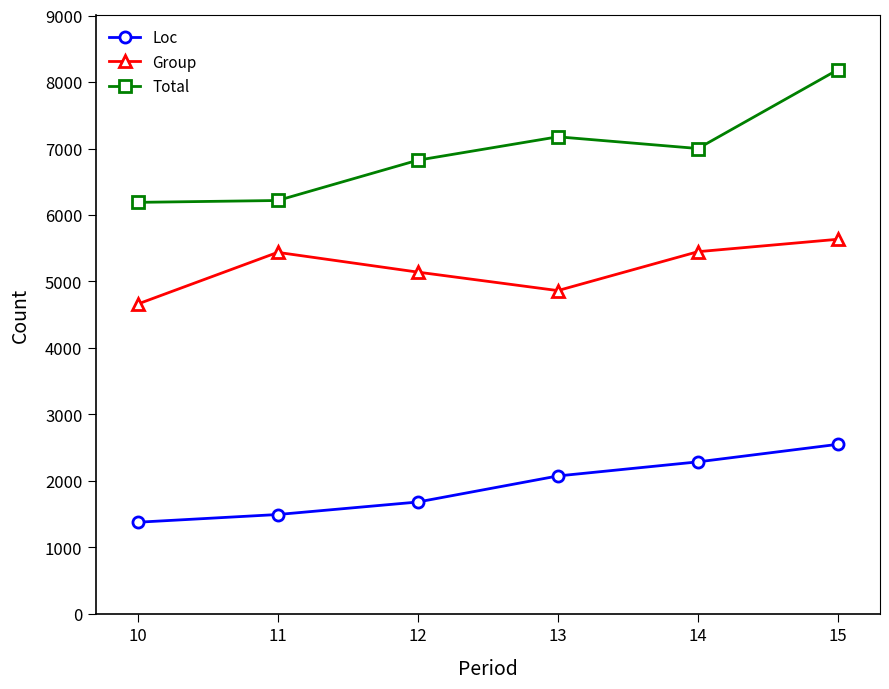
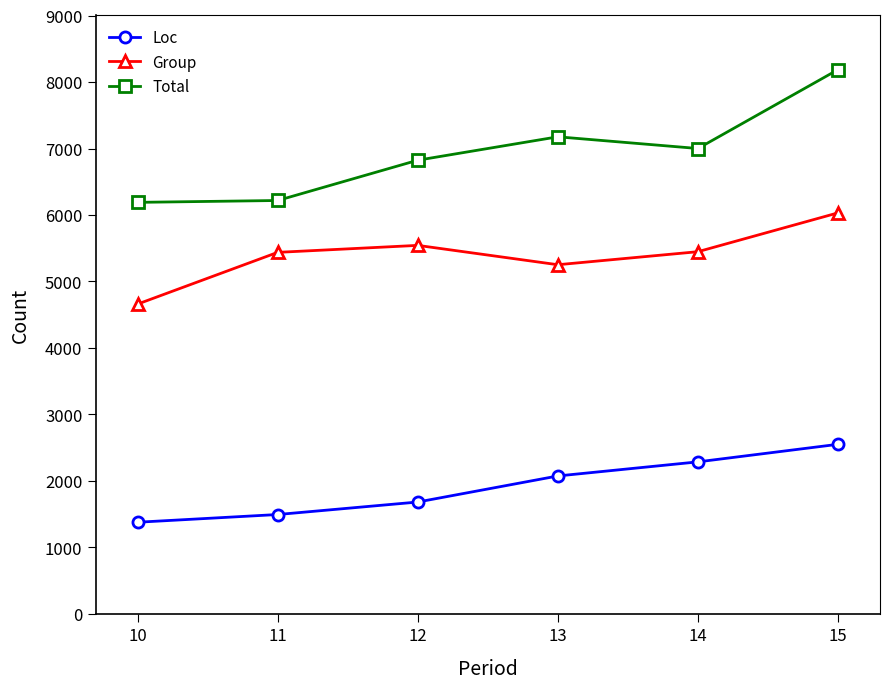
  {
    "Loc": {
      "10": 1400,
      "11": 1500,
      "12": 1700,
      "13": 2100,
      "14": 2300,
      "15": 2600
    },
    "Group": {
      "10": 4700,
      "11": 5400,
-     "12": 5100,
-     "13": 4900,
+     "12": 5500,
+     "13": 5300,
      "14": 5400,
-     "15": 5600
+     "15": 6000
    },
    "Total": {
      "10": 6200,
      "11": 6200,
      "12": 6800,
      "13": 7200,
      "14": 7000,
      "15": 8200
    }
  }
